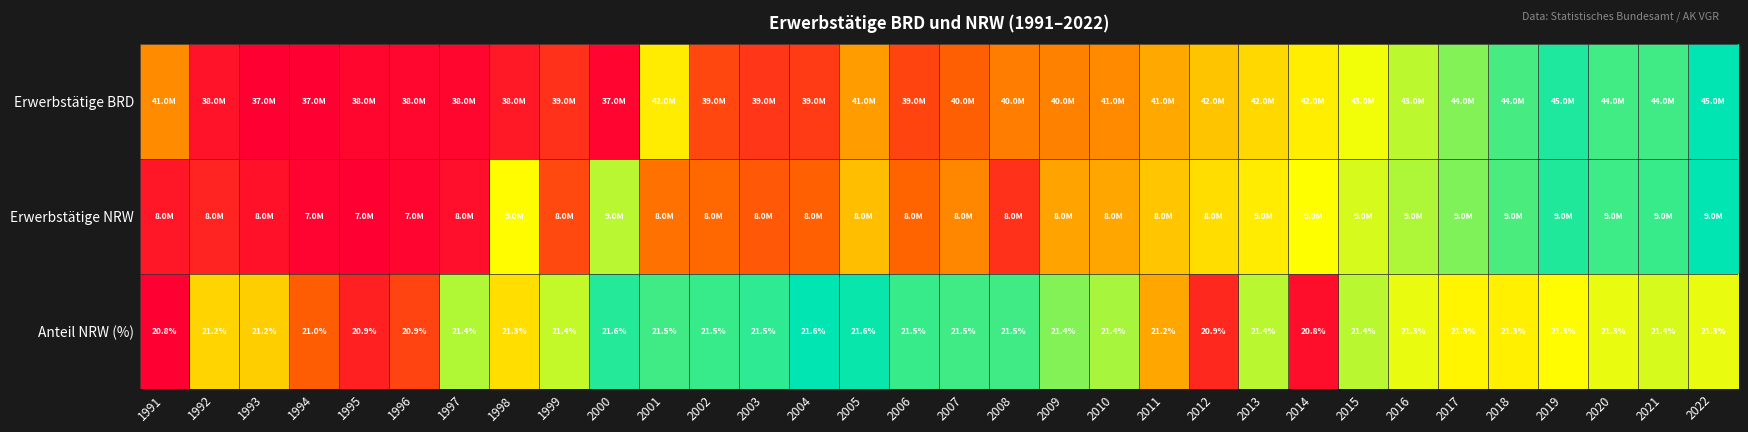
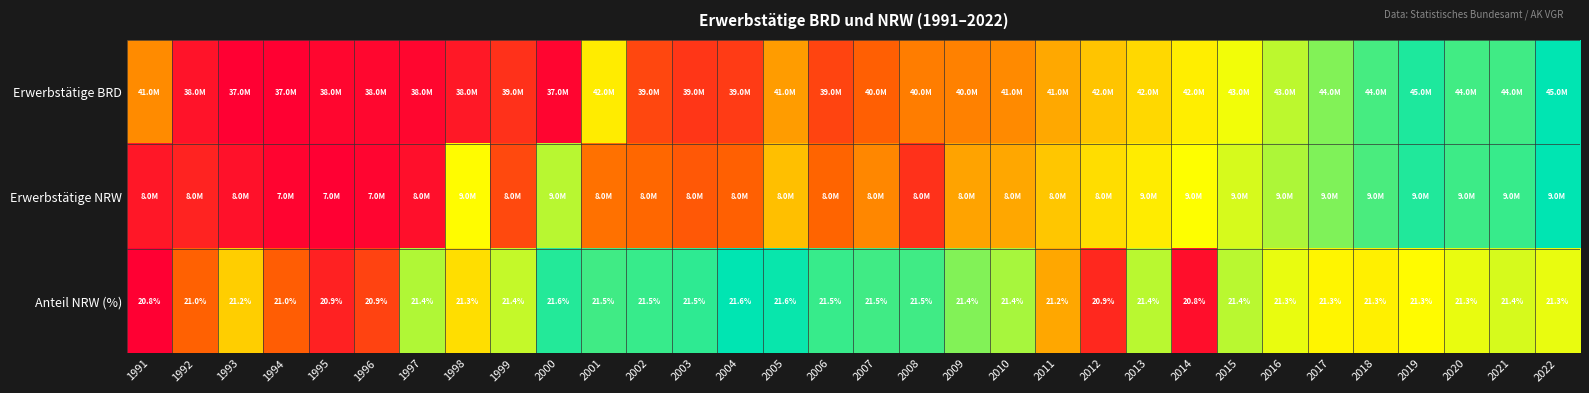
  {
    "Erwerbstätige BRD": {
      "1991": "41.0M",
      "1992": "38.0M",
      "1993": "37.0M",
      "1994": "37.0M",
      "1995": "38.0M",
      "1996": "38.0M",
      "1997": "38.0M",
      "1998": "38.0M",
      "1999": "39.0M",
      "2000": "37.0M",
      "2001": "42.0M",
      "2002": "39.0M",
      "2003": "39.0M",
      "2004": "39.0M",
      "2005": "41.0M",
      "2006": "39.0M",
      "2007": "40.0M",
      "2008": "40.0M",
      "2009": "40.0M",
      "2010": "41.0M",
      "2011": "41.0M",
      "2012": "42.0M",
      "2013": "42.0M",
      "2014": "42.0M",
      "2015": "43.0M",
      "2016": "43.0M",
      "2017": "44.0M",
      "2018": "44.0M",
      "2019": "45.0M",
      "2020": "44.0M",
      "2021": "44.0M",
      "2022": "45.0M"
    },
    "Erwerbstätige NRW": {
      "1991": "8.0M",
      "1992": "8.0M",
      "1993": "8.0M",
      "1994": "7.0M",
      "1995": "7.0M",
      "1996": "7.0M",
      "1997": "8.0M",
      "1998": "9.0M",
      "1999": "8.0M",
      "2000": "9.0M",
      "2001": "8.0M",
      "2002": "8.0M",
      "2003": "8.0M",
      "2004": "8.0M",
      "2005": "8.0M",
      "2006": "8.0M",
      "2007": "8.0M",
      "2008": "8.0M",
      "2009": "8.0M",
      "2010": "8.0M",
      "2011": "8.0M",
      "2012": "8.0M",
      "2013": "9.0M",
      "2014": "9.0M",
      "2015": "9.0M",
      "2016": "9.0M",
      "2017": "9.0M",
      "2018": "9.0M",
      "2019": "9.0M",
      "2020": "9.0M",
      "2021": "9.0M",
      "2022": "9.0M"
    },
    "Anteil NRW (%)": {
      "1991": "20.8%",
-     "1992": "21.2%",
+     "1992": "21.0%",
      "1993": "21.2%",
      "1994": "21.0%",
      "1995": "20.9%",
      "1996": "20.9%",
      "1997": "21.4%",
      "1998": "21.3%",
      "1999": "21.4%",
      "2000": "21.6%",
      "2001": "21.5%",
      "2002": "21.5%",
      "2003": "21.5%",
      "2004": "21.6%",
      "2005": "21.6%",
      "2006": "21.5%",
      "2007": "21.5%",
      "2008": "21.5%",
      "2009": "21.4%",
      "2010": "21.4%",
      "2011": "21.2%",
      "2012": "20.9%",
      "2013": "21.4%",
      "2014": "20.8%",
      "2015": "21.4%",
      "2016": "21.3%",
      "2017": "21.3%",
      "2018": "21.3%",
      "2019": "21.3%",
      "2020": "21.3%",
      "2021": "21.4%",
      "2022": "21.3%"
    }
  }
